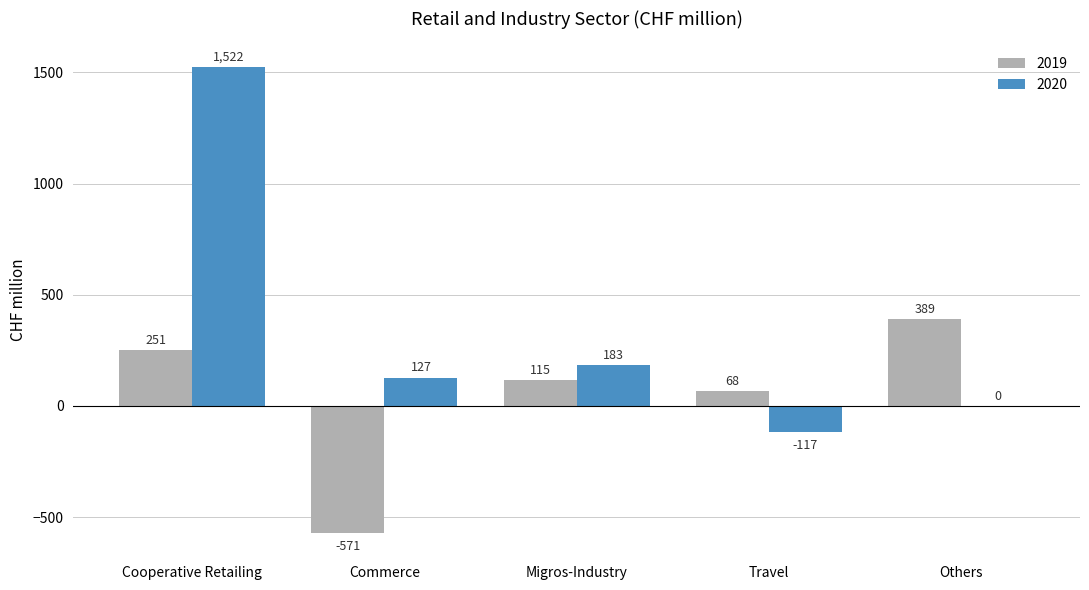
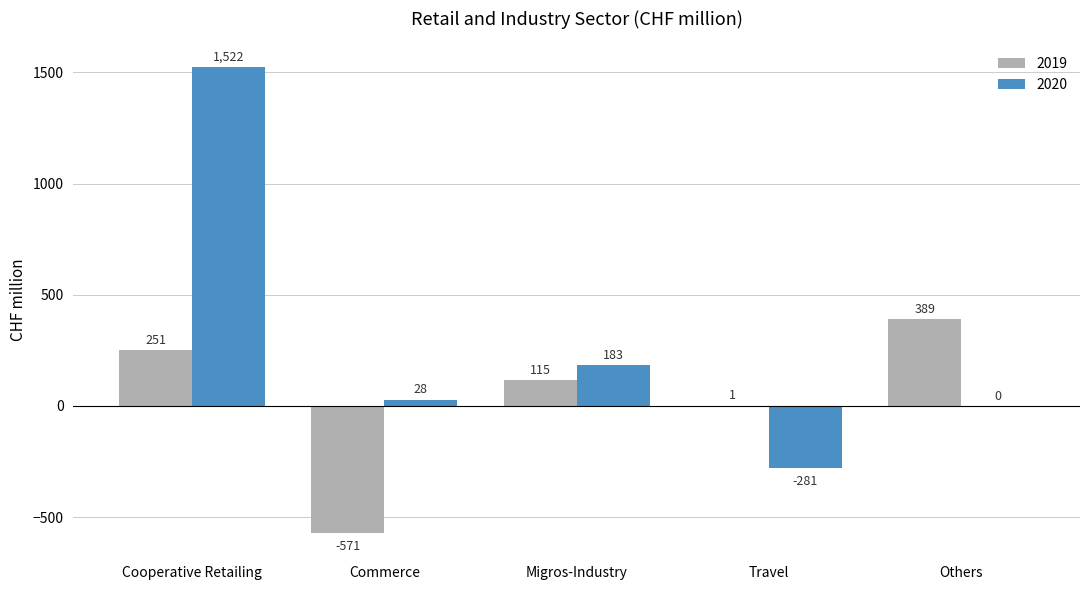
  {
    "2019": {
      "Cooperative Retailing": "251",
      "Commerce": "-571",
      "Migros-Industry": "115",
-     "Travel": "68",
+     "Travel": "1",
      "Others": "389"
    },
    "2020": {
      "Cooperative Retailing": "1,522",
-     "Commerce": "127",
+     "Commerce": "28",
      "Migros-Industry": "183",
-     "Travel": "-117",
+     "Travel": "-281",
      "Others": "0"
    }
  }
